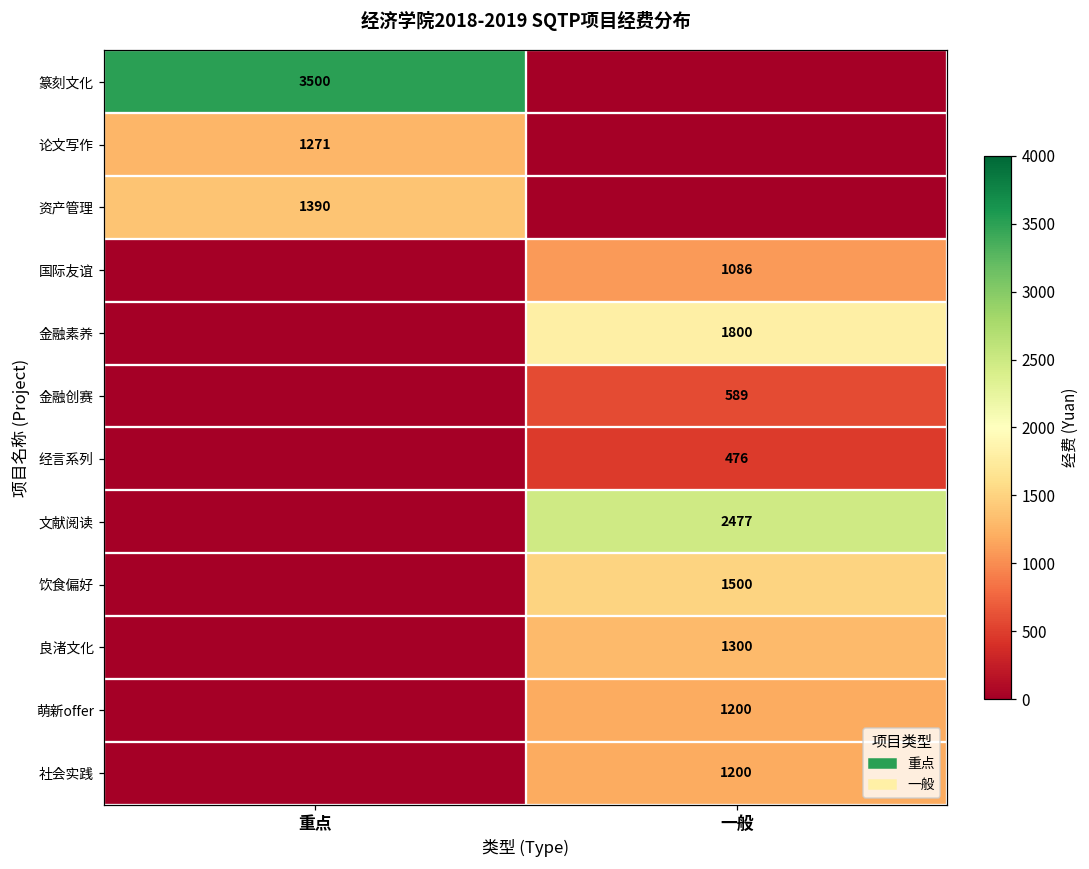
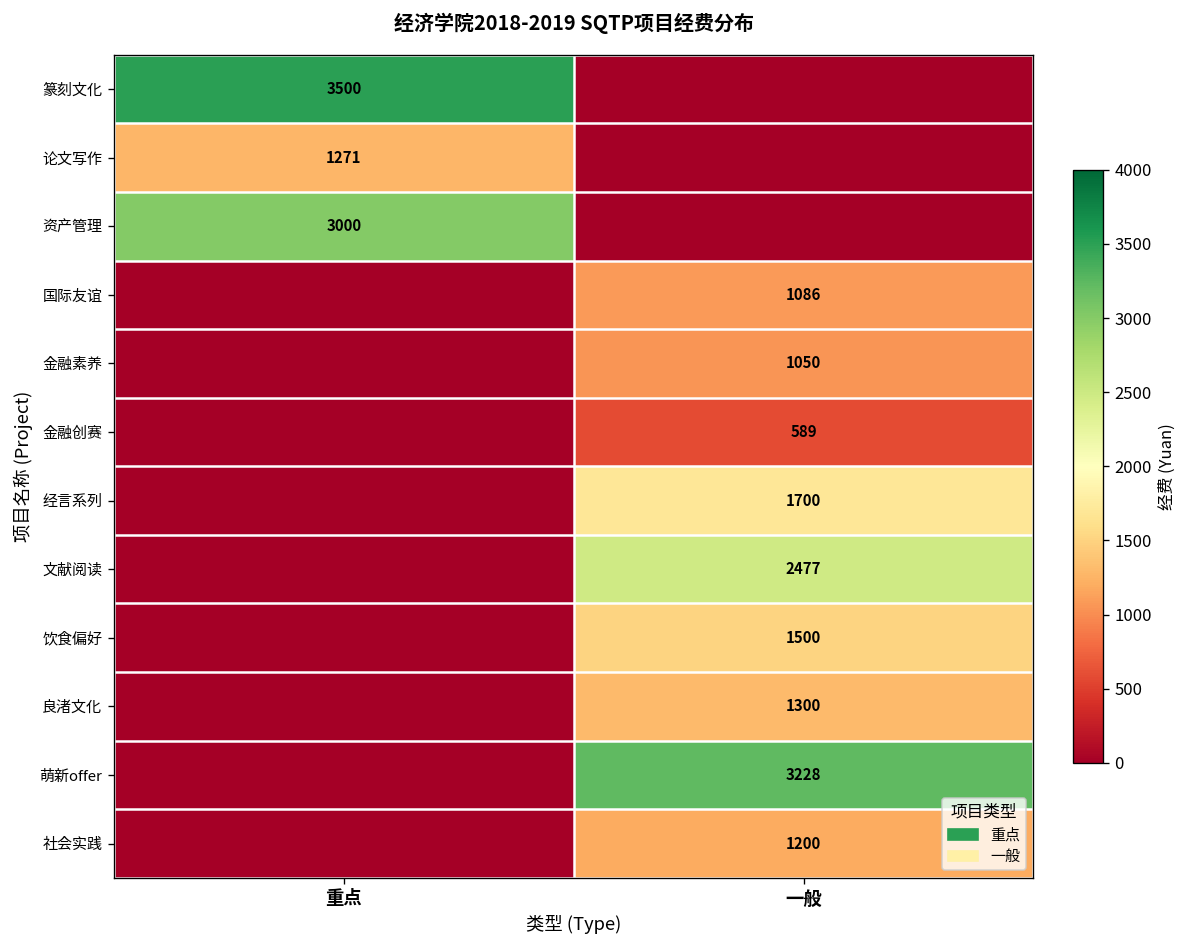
  {
    "篆刻文化": {
      "重点": 3500
    },
    "论文写作": {
      "重点": 1271
    },
    "资产管理": {
-     "重点": 1390
+     "重点": 3000
    },
    "国际友谊": {
      "一般": 1086
    },
    "金融素养": {
-     "一般": 1800
+     "一般": 1050
    },
    "金融创赛": {
      "一般": 589
    },
    "经言系列": {
-     "一般": 476
+     "一般": 1700
    },
    "文献阅读": {
      "一般": 2477
    },
    "饮食偏好": {
      "一般": 1500
    },
    "良渚文化": {
      "一般": 1300
    },
    "萌新offer": {
-     "一般": 1200
+     "一般": 3228
    },
    "社会实践": {
      "一般": 1200
    }
  }
